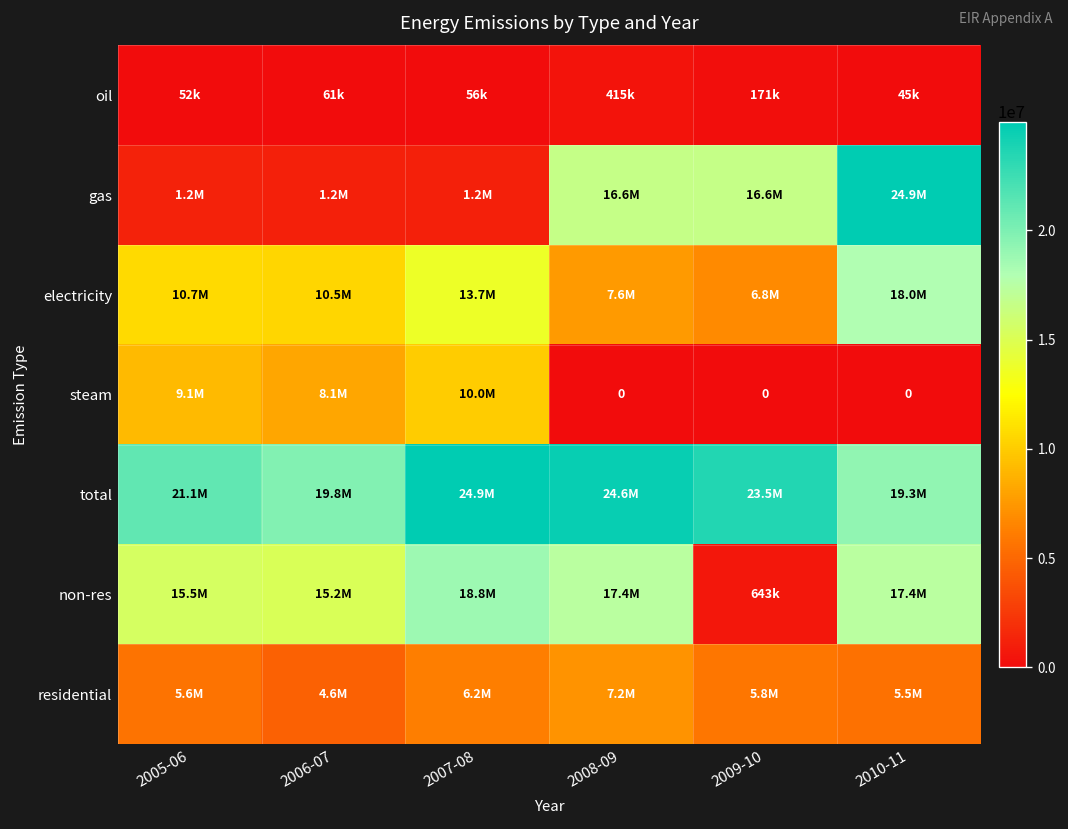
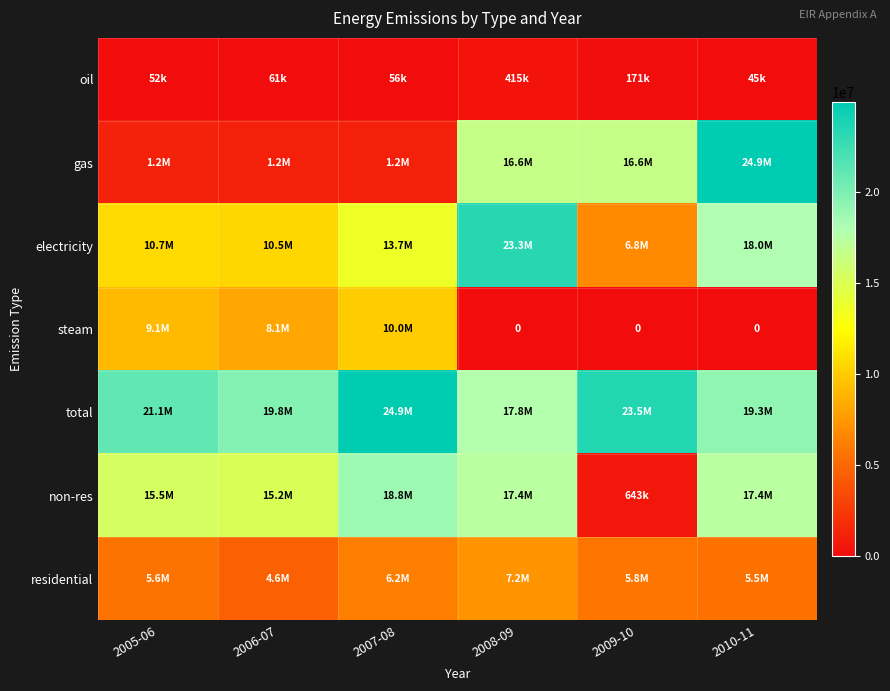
  {
    "oil": {
      "2005-06": "52k",
      "2006-07": "61k",
      "2007-08": "56k",
      "2008-09": "415k",
      "2009-10": "171k",
      "2010-11": "45k"
    },
    "gas": {
      "2005-06": "1.2M",
      "2006-07": "1.2M",
      "2007-08": "1.2M",
      "2008-09": "16.6M",
      "2009-10": "16.6M",
      "2010-11": "24.9M"
    },
    "electricity": {
      "2005-06": "10.7M",
      "2006-07": "10.5M",
      "2007-08": "13.7M",
-     "2008-09": "7.6M",
+     "2008-09": "23.3M",
      "2009-10": "6.8M",
      "2010-11": "18.0M"
    },
    "steam": {
      "2005-06": "9.1M",
      "2006-07": "8.1M",
      "2007-08": "10.0M",
      "2008-09": "0",
      "2009-10": "0",
      "2010-11": "0"
    },
    "total": {
      "2005-06": "21.1M",
      "2006-07": "19.8M",
      "2007-08": "24.9M",
-     "2008-09": "24.6M",
+     "2008-09": "17.8M",
      "2009-10": "23.5M",
      "2010-11": "19.3M"
    },
    "non-res": {
      "2005-06": "15.5M",
      "2006-07": "15.2M",
      "2007-08": "18.8M",
      "2008-09": "17.4M",
      "2009-10": "643k",
      "2010-11": "17.4M"
    },
    "residential": {
      "2005-06": "5.6M",
      "2006-07": "4.6M",
      "2007-08": "6.2M",
      "2008-09": "7.2M",
      "2009-10": "5.8M",
      "2010-11": "5.5M"
    }
  }
